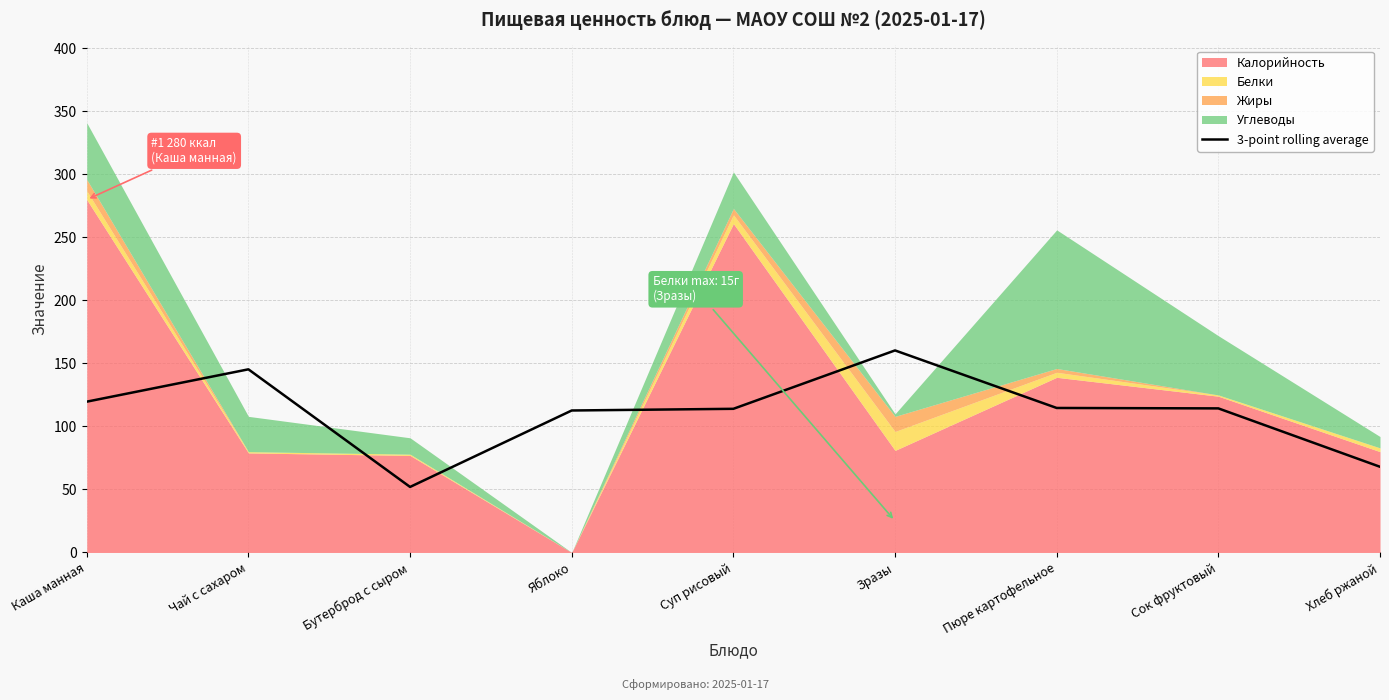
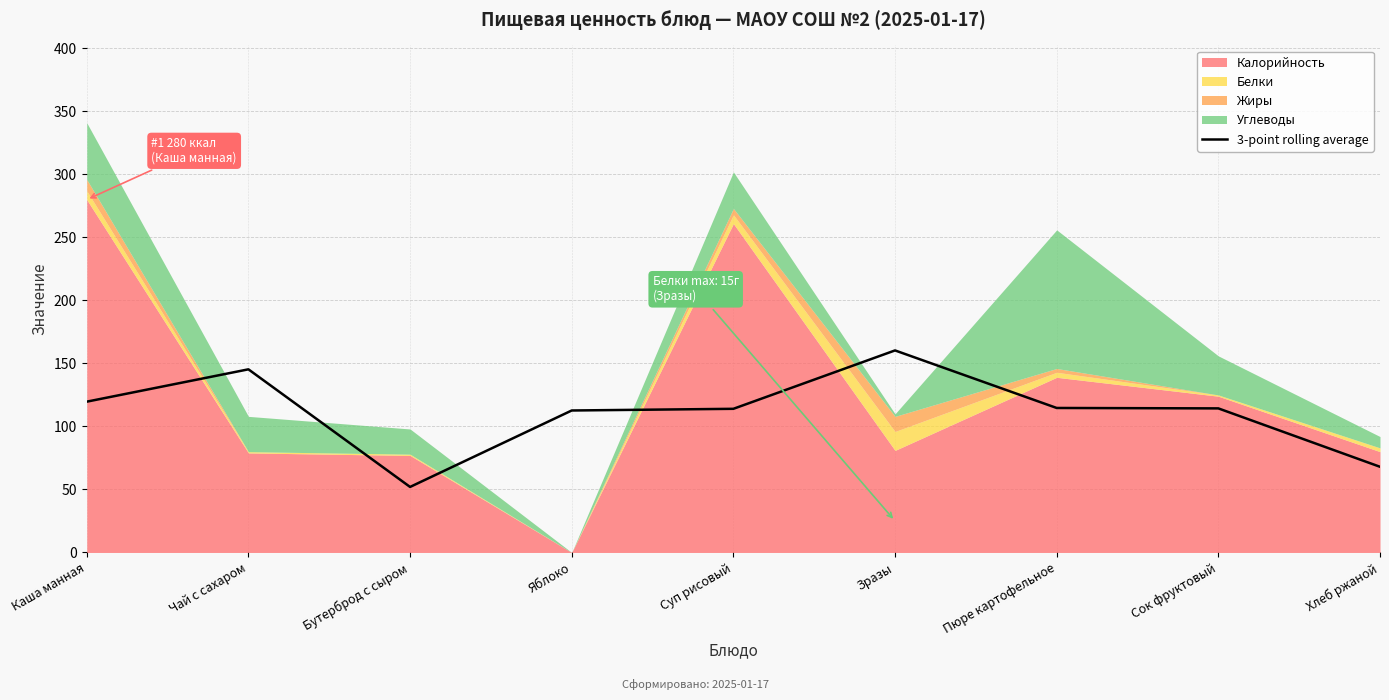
  {
    "3-point rolling average": {
      "Каша манная": 120,
      "Чай с сахаром": 145,
      "Бутерброд с сыром": 52,
      "Яблоко": 113,
      "Зразы": 160,
      "Пюре картофельное": 115,
      "Сок фруктовый": 114,
      "Хлеб ржаной": 68
    },
    "Калорийность": {
      "Каша манная": 280,
      "Суп рисовый": 261,
      "Зразы": 81,
      "Пюре картофельное": 139,
      "Хлеб ржаной": 80
    },
    "Углеводы": {
      "Каша манная": 45,
      "Чай с сахаром": 28,
-     "Бутерброд с сыром": 13,
+     "Бутерброд с сыром": 20,
      "Суп рисовый": 29,
      "Зразы": 2,
      "Пюре картофельное": 110,
-     "Сок фруктовый": 47,
+     "Сок фруктовый": 31,
      "Хлеб ржаной": 9
    }
  }
